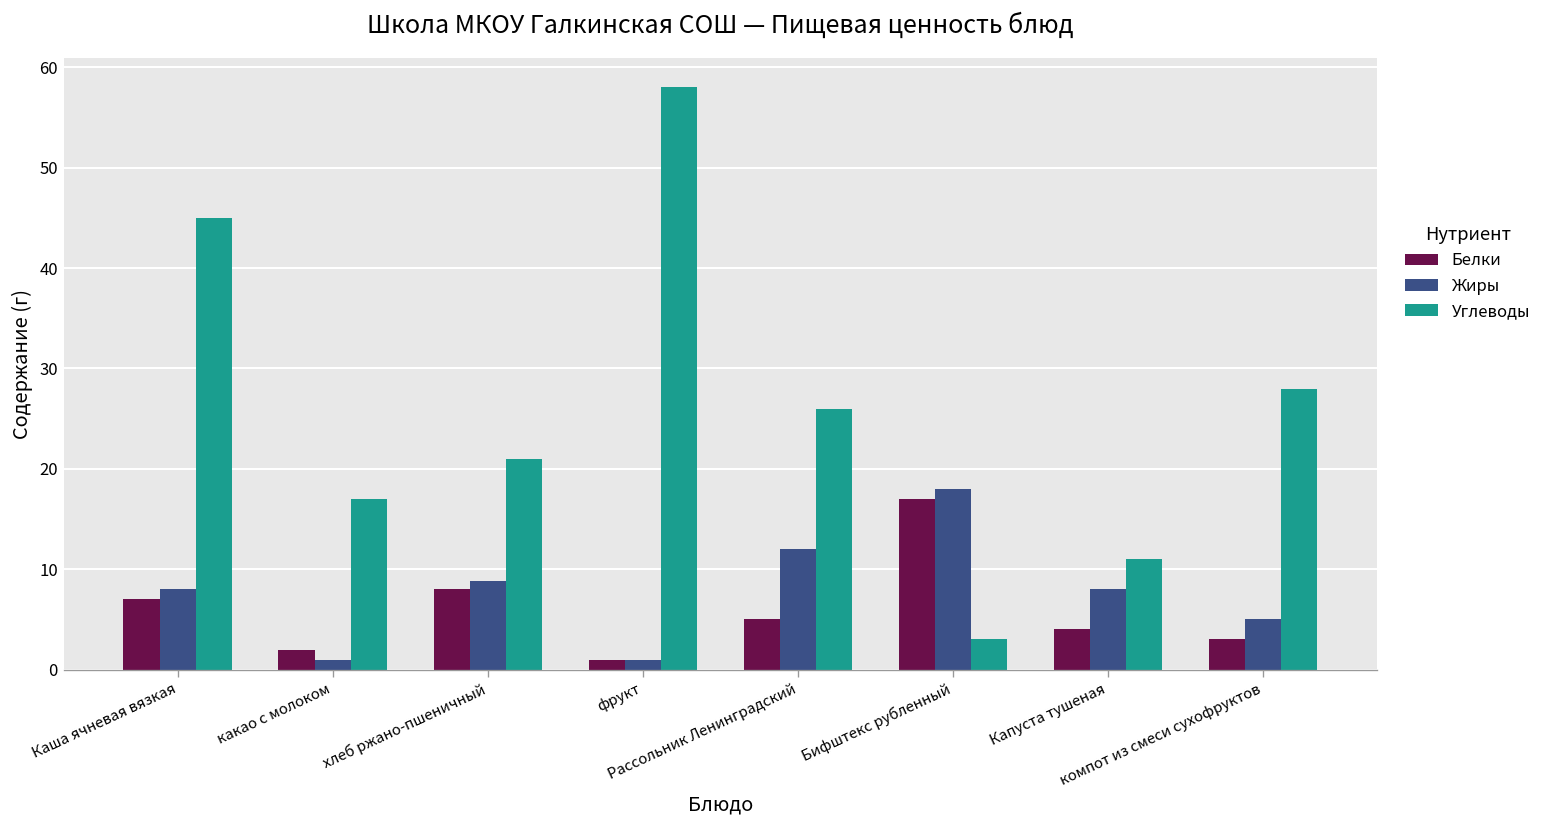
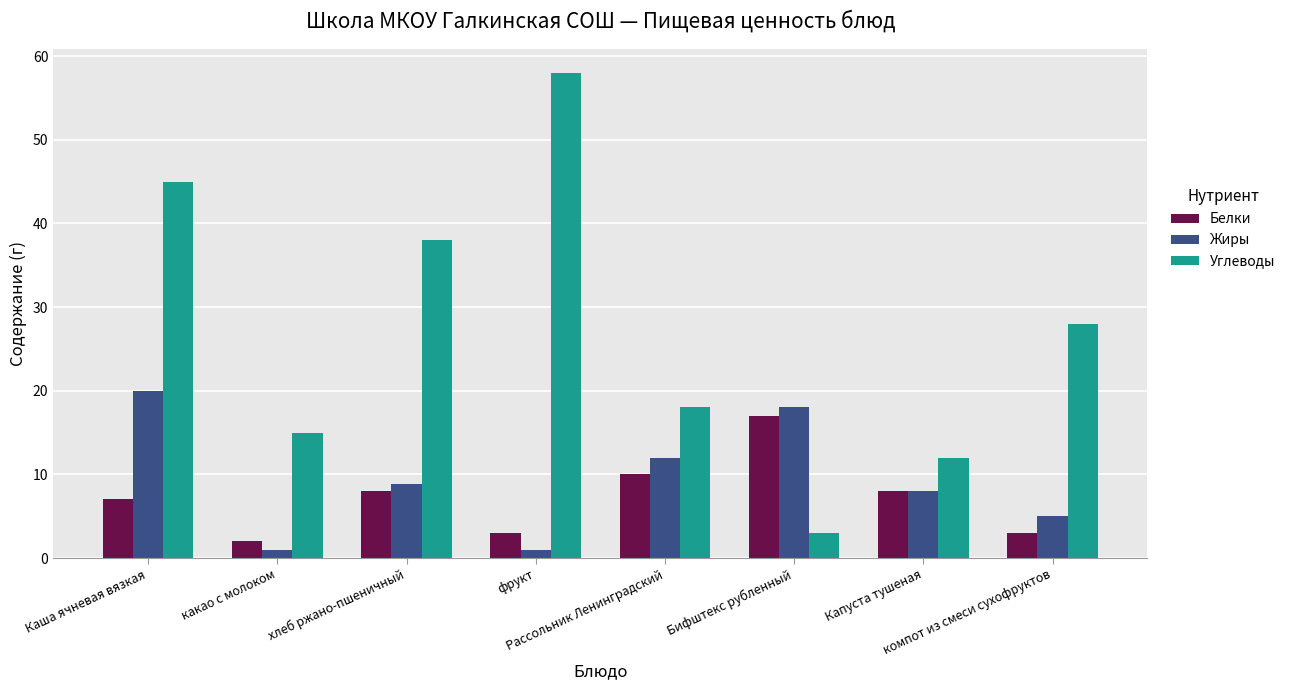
  {
    "Белки": {
      "Каша ячневая вязкая": 7,
      "какао с молоком": 2,
      "хлеб ржано-пшеничный": 8,
-     "фрукт": 1,
-     "Рассольник Ленинградский": 5,
+     "фрукт": 3,
+     "Рассольник Ленинградский": 10,
      "Бифштекс рубленный": 17,
-     "Капуста тушеная": 4,
+     "Капуста тушеная": 8,
      "компот из смеси сухофруктов": 3
    },
    "Жиры": {
-     "Каша ячневая вязкая": 8,
+     "Каша ячневая вязкая": 20,
      "какао с молоком": 1,
      "хлеб ржано-пшеничный": 9,
      "фрукт": 1,
      "Рассольник Ленинградский": 12,
      "Бифштекс рубленный": 18,
      "Капуста тушеная": 8,
      "компот из смеси сухофруктов": 5
    },
    "Углеводы": {
      "Каша ячневая вязкая": 45,
-     "какао с молоком": 17,
-     "хлеб ржано-пшеничный": 21,
+     "какао с молоком": 15,
+     "хлеб ржано-пшеничный": 38,
      "фрукт": 58,
-     "Рассольник Ленинградский": 26,
+     "Рассольник Ленинградский": 18,
      "Бифштекс рубленный": 3,
-     "Капуста тушеная": 11,
+     "Капуста тушеная": 12,
      "компот из смеси сухофруктов": 28
    }
  }
